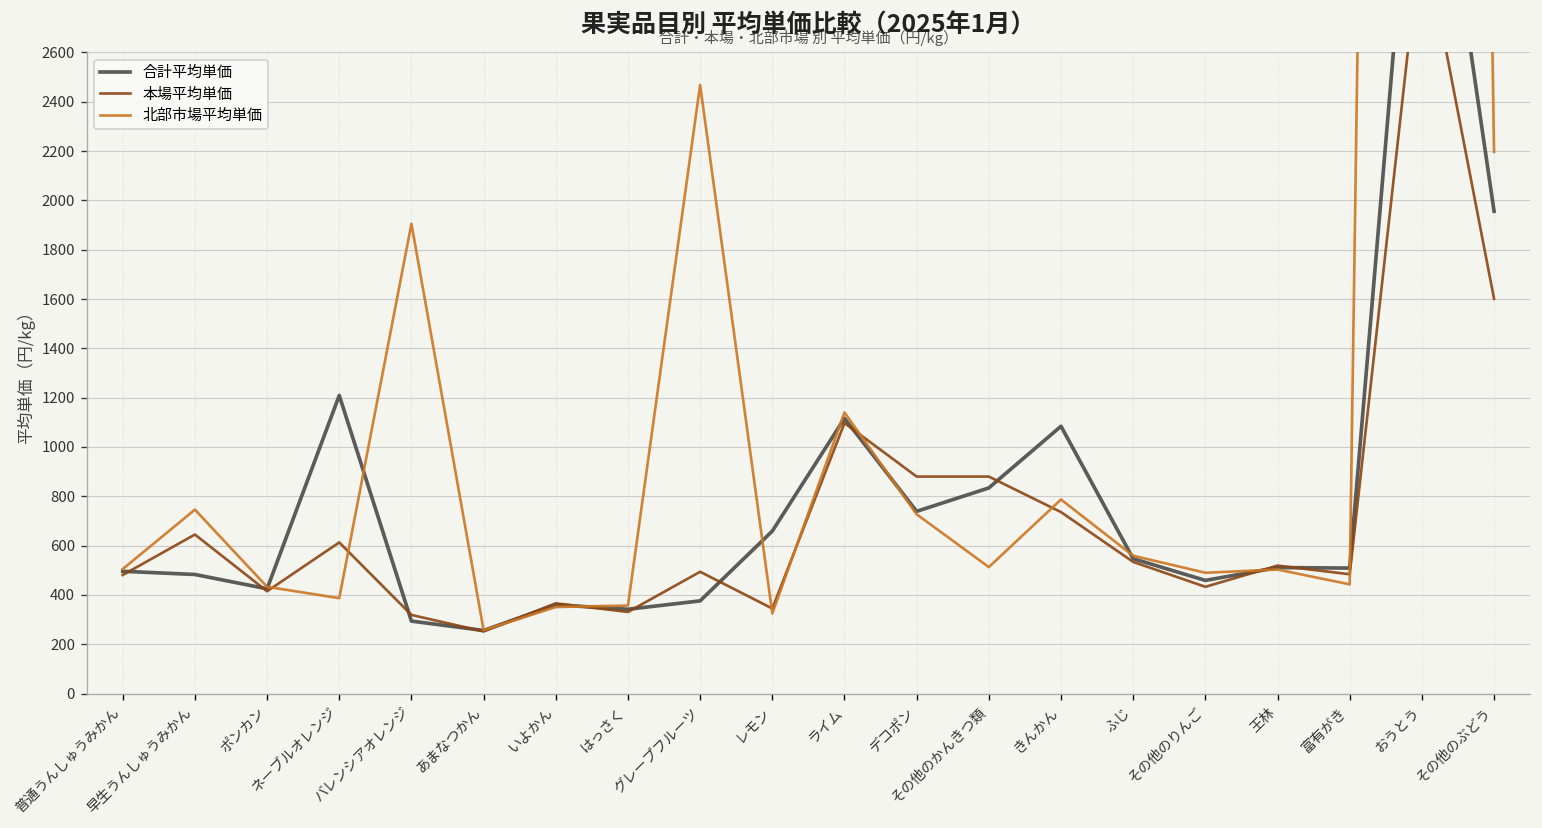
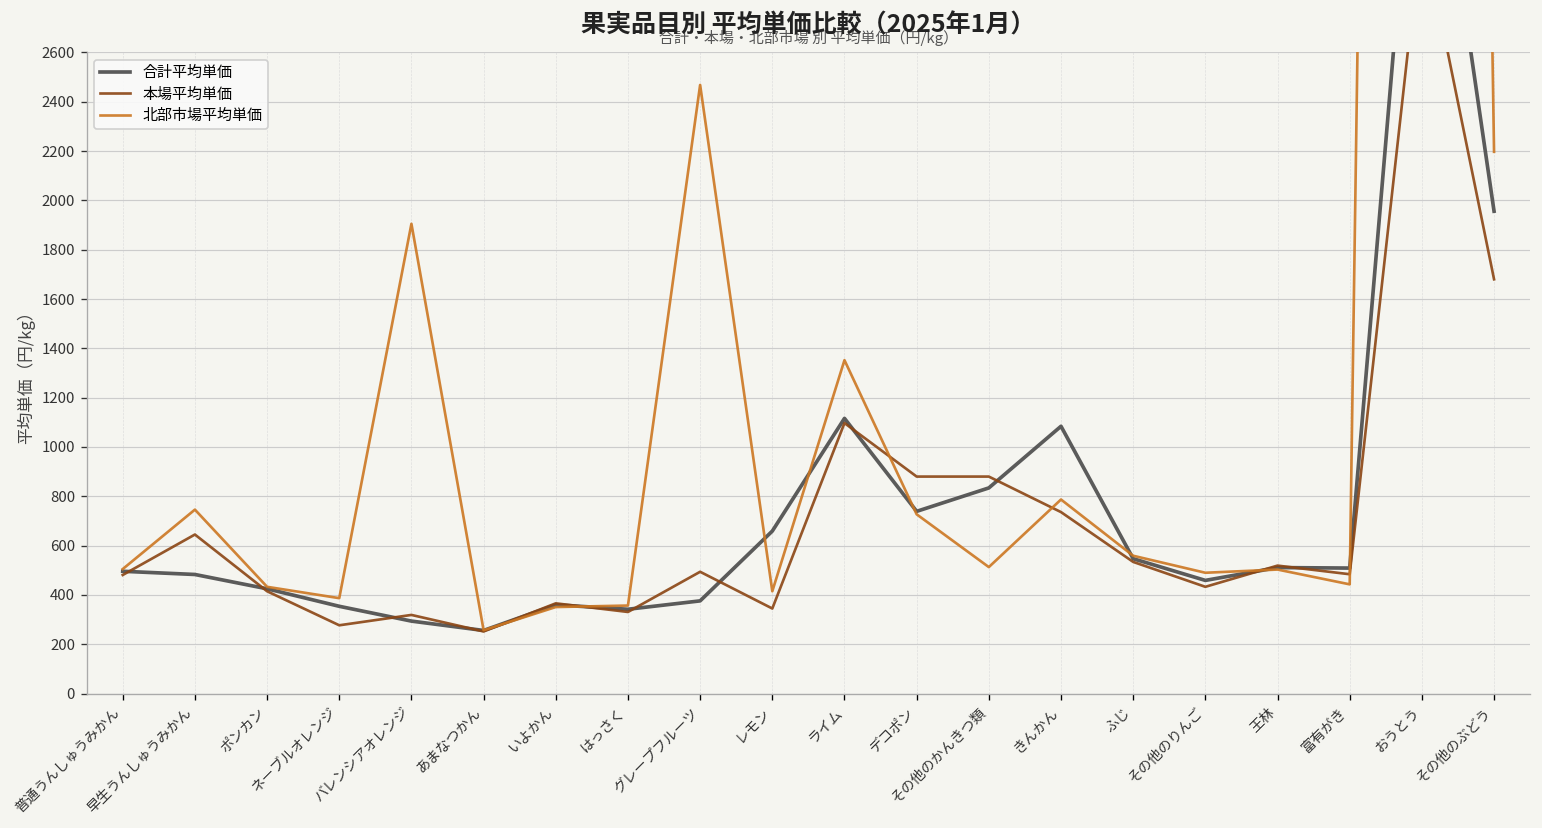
  {
    "合計平均単価": {
      "早生うんしゅうみかん": 480,
-     "ネーブルオレンジ": 1210,
+     "ネーブルオレンジ": 350,
      "バレンシアオレンジ": 290,
      "グレープフルーツ": 380,
      "レモン": 660,
      "ライム": 1120,
      "その他のかんきつ類": 830,
      "きんかん": 1080,
      "その他のりんご": 460,
      "富有がき": 510,
      "その他のぶどう": 1960
    },
    "本場平均単価": {
      "普通うんしゅうみかん": 480,
      "早生うんしゅうみかん": 650,
-     "ネーブルオレンジ": 610,
+     "ネーブルオレンジ": 280,
      "バレンシアオレンジ": 320,
      "グレープフルーツ": 490,
      "レモン": 350,
      "ライム": 1100,
      "デコポン": 880,
      "その他のかんきつ類": 880,
      "きんかん": 740,
      "ふじ": 530,
      "その他のりんご": 430,
      "富有がき": 480,
-     "その他のぶどう": 1600
+     "その他のぶどう": 1680
    },
    "北部市場平均単価": {
      "早生うんしゅうみかん": 750,
      "ネーブルオレンジ": 390,
      "バレンシアオレンジ": 1910,
      "はっさく": 360,
      "グレープフルーツ": 2470,
-     "レモン": 330,
-     "ライム": 1140,
+     "レモン": 420,
+     "ライム": 1350,
      "その他のかんきつ類": 510,
      "きんかん": 790,
      "その他のりんご": 490,
      "富有がき": 440,
      "その他のぶどう": 2200
    }
  }
